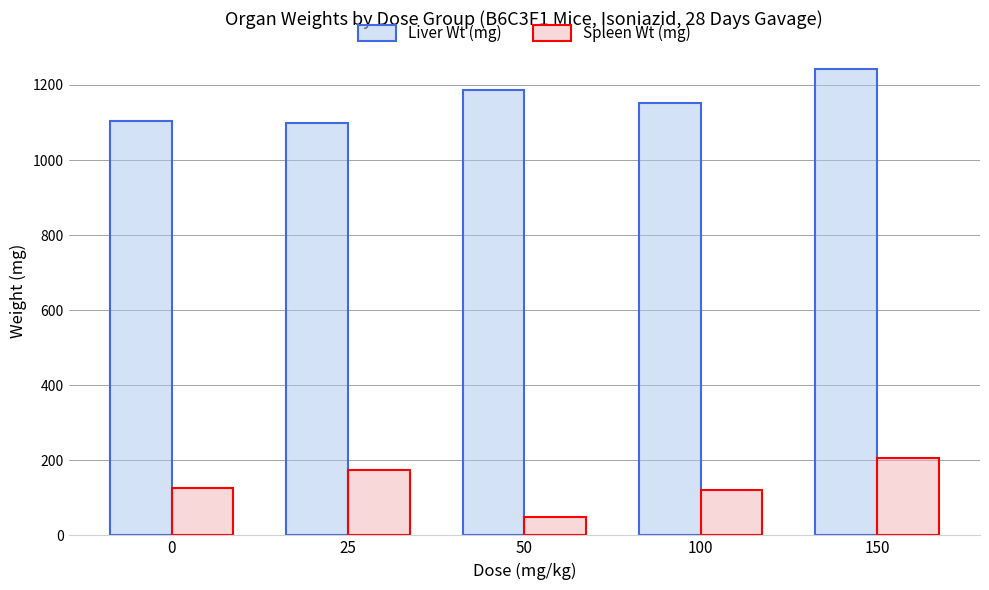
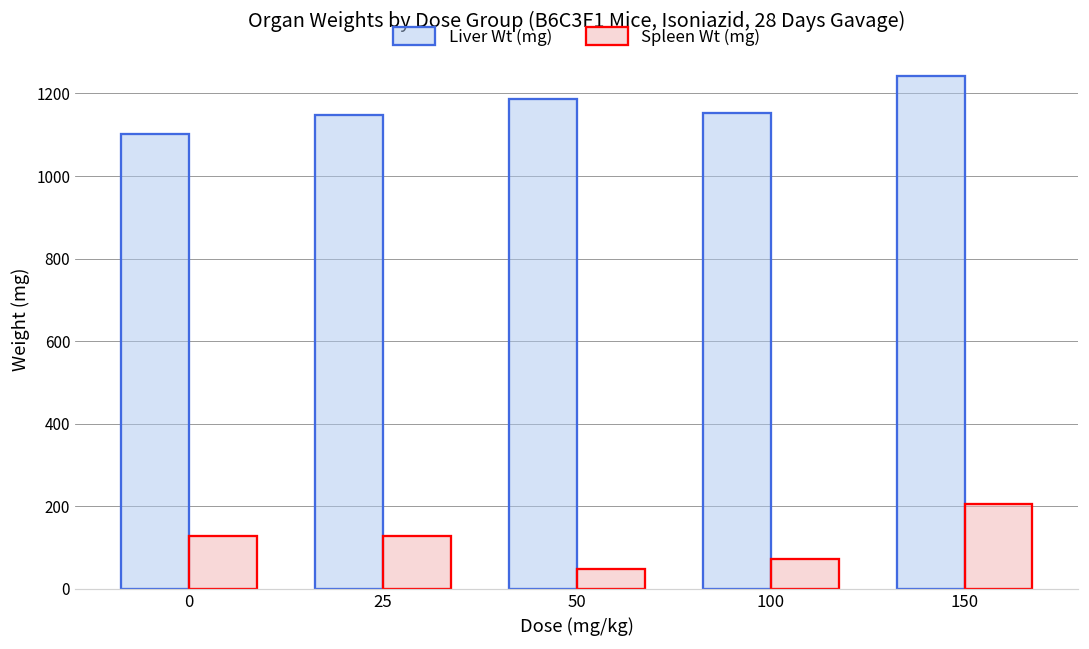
  {
    "Liver Wt (mg)": {
      "0": 1100,
-     "25": 1100,
+     "25": 1150,
      "50": 1190,
      "100": 1150,
      "150": 1240
    },
    "Spleen Wt (mg)": {
      "0": 130,
-     "25": 180,
+     "25": 130,
      "50": 50,
-     "100": 120,
+     "100": 70,
      "150": 210
    }
  }
